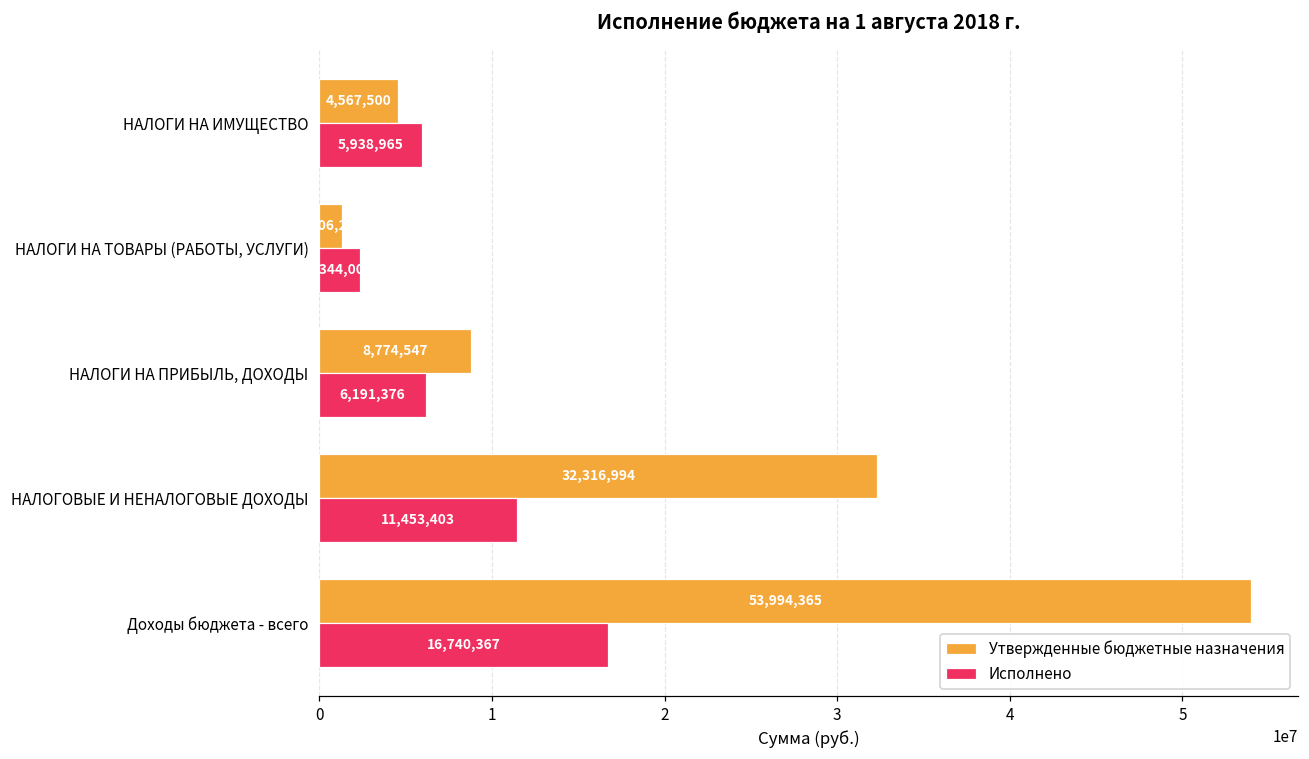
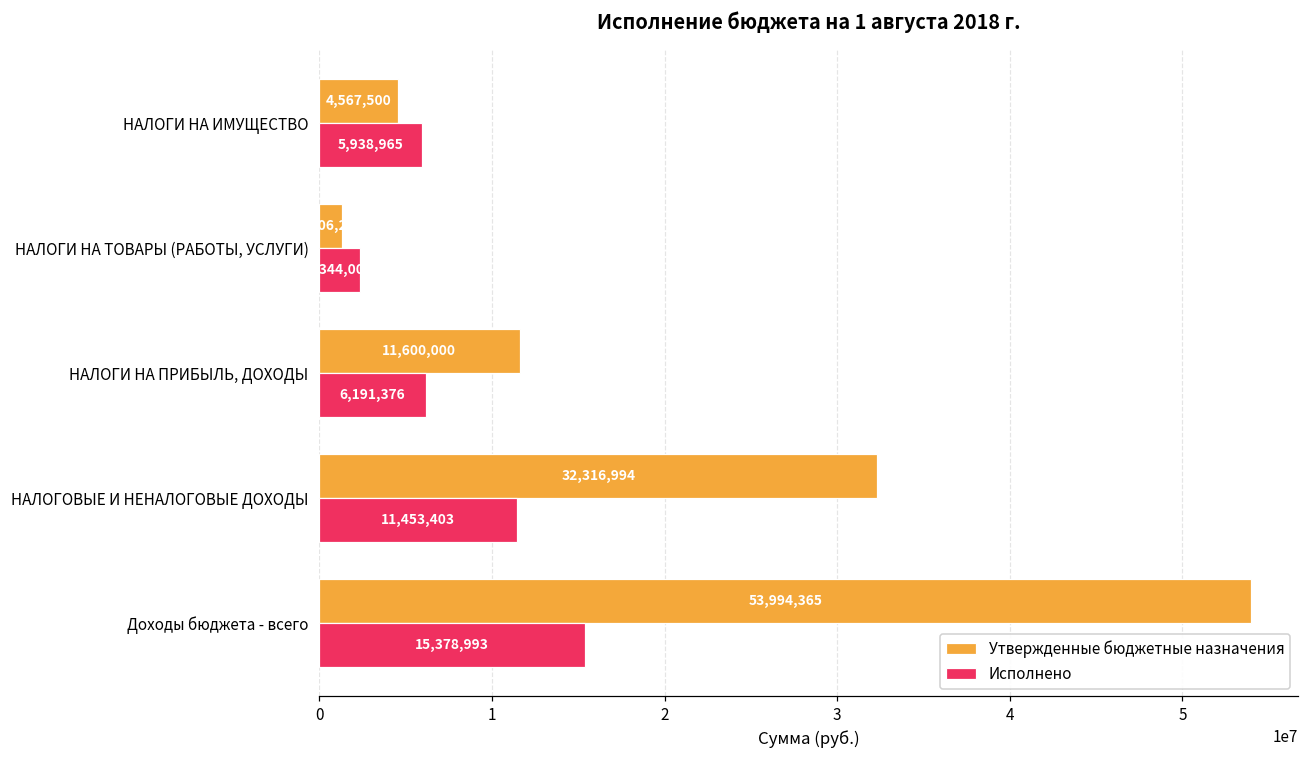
  {
    "Утвержденные бюджетные назначения": {
      "НАЛОГИ НА ИМУЩЕСТВО": "4,567,500",
-     "НАЛОГИ НА ПРИБЫЛЬ, ДОХОДЫ": "8,774,547",
+     "НАЛОГИ НА ПРИБЫЛЬ, ДОХОДЫ": "11,600,000",
      "НАЛОГОВЫЕ И НЕНАЛОГОВЫЕ ДОХОДЫ": "32,316,994",
      "Доходы бюджета - всего": "53,994,365"
    },
    "Исполнено": {
      "НАЛОГИ НА ИМУЩЕСТВО": "5,938,965",
      "НАЛОГИ НА ТОВАРЫ (РАБОТЫ, УСЛУГИ)": "2,344,007",
      "НАЛОГИ НА ПРИБЫЛЬ, ДОХОДЫ": "6,191,376",
      "НАЛОГОВЫЕ И НЕНАЛОГОВЫЕ ДОХОДЫ": "11,453,403",
-     "Доходы бюджета - всего": "16,740,367"
+     "Доходы бюджета - всего": "15,378,993"
    }
  }
